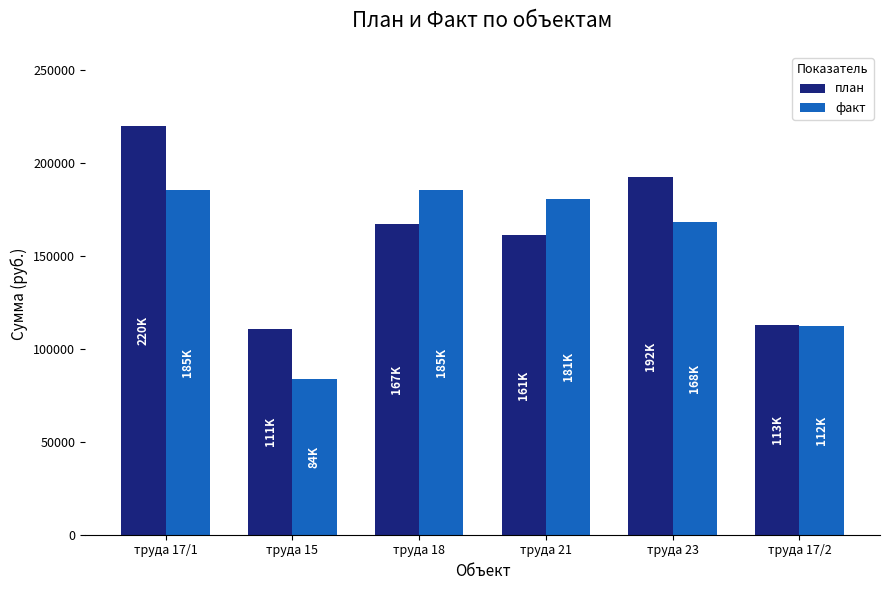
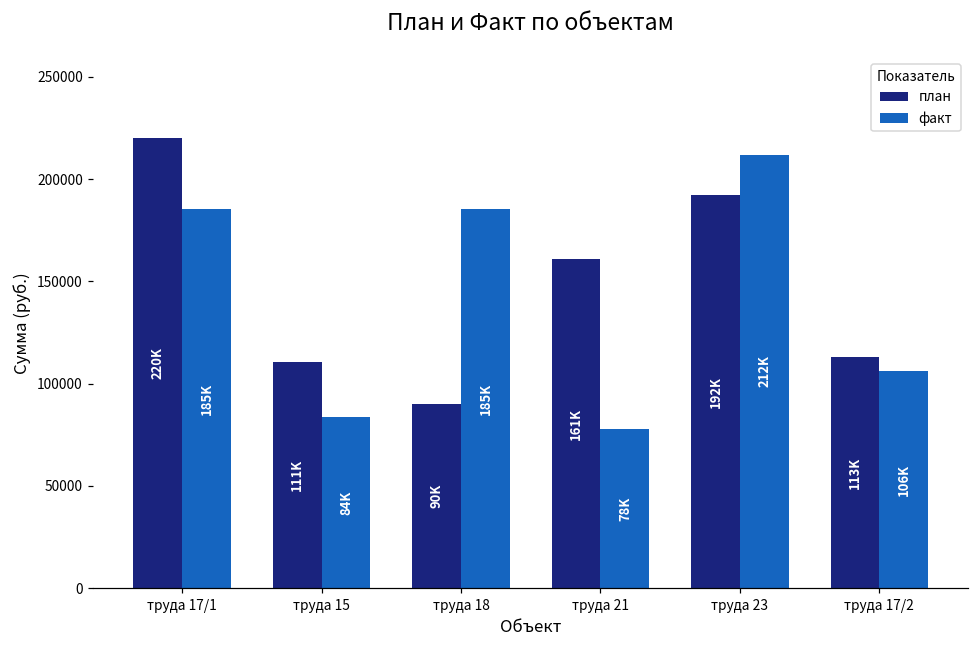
  {
    "план": {
      "труда 17/1": "220K",
      "труда 15": "111K",
-     "труда 18": "167K",
+     "труда 18": "90K",
      "труда 21": "161K",
      "труда 23": "192K",
      "труда 17/2": "113K"
    },
    "факт": {
      "труда 17/1": "185K",
      "труда 15": "84K",
      "труда 18": "185K",
-     "труда 21": "181K",
-     "труда 23": "168K",
-     "труда 17/2": "112K"
+     "труда 21": "78K",
+     "труда 23": "212K",
+     "труда 17/2": "106K"
    }
  }
